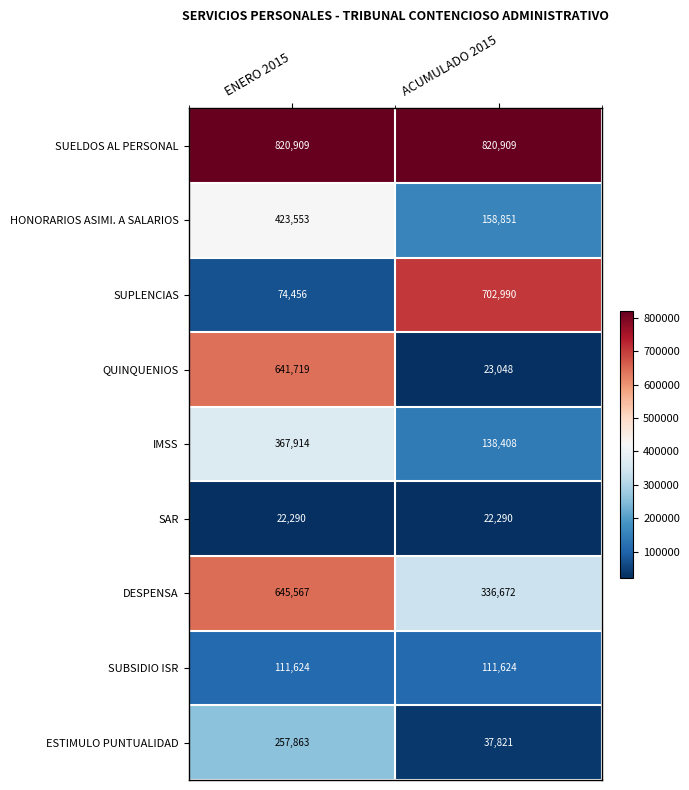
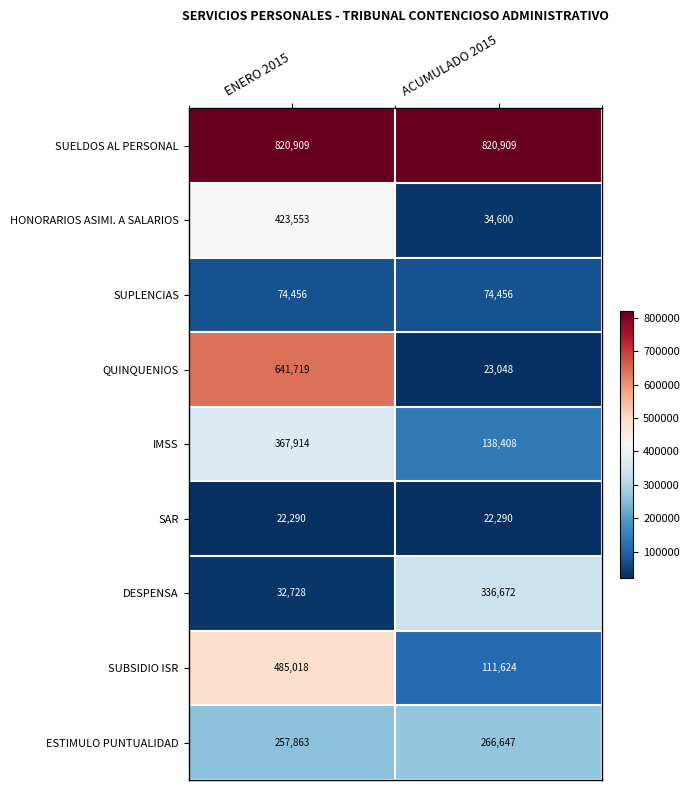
  {
    "SUELDOS AL PERSONAL": {
      "ENERO 2015": "820,909",
      "ACUMULADO 2015": "820,909"
    },
    "HONORARIOS ASIMI. A SALARIOS": {
      "ENERO 2015": "423,553",
-     "ACUMULADO 2015": "158,851"
+     "ACUMULADO 2015": "34,600"
    },
    "SUPLENCIAS": {
      "ENERO 2015": "74,456",
-     "ACUMULADO 2015": "702,990"
+     "ACUMULADO 2015": "74,456"
    },
    "QUINQUENIOS": {
      "ENERO 2015": "641,719",
      "ACUMULADO 2015": "23,048"
    },
    "IMSS": {
      "ENERO 2015": "367,914",
      "ACUMULADO 2015": "138,408"
    },
    "SAR": {
      "ENERO 2015": "22,290",
      "ACUMULADO 2015": "22,290"
    },
    "DESPENSA": {
-     "ENERO 2015": "645,567",
+     "ENERO 2015": "32,728",
      "ACUMULADO 2015": "336,672"
    },
    "SUBSIDIO ISR": {
-     "ENERO 2015": "111,624",
+     "ENERO 2015": "485,018",
      "ACUMULADO 2015": "111,624"
    },
    "ESTIMULO PUNTUALIDAD": {
      "ENERO 2015": "257,863",
-     "ACUMULADO 2015": "37,821"
+     "ACUMULADO 2015": "266,647"
    }
  }
